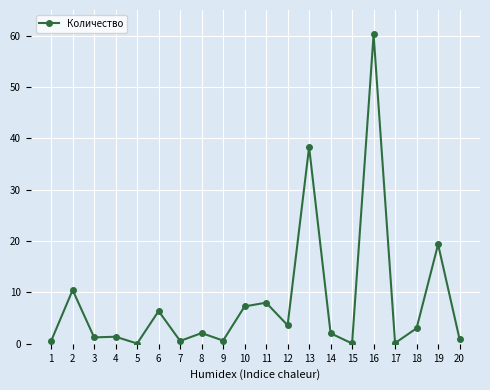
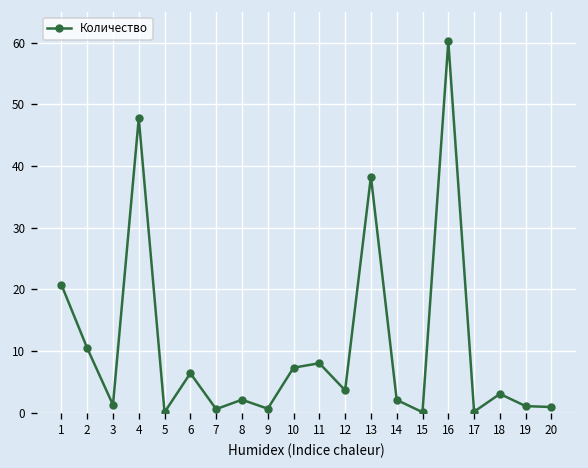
  {
-   "1": 1,
+   "1": 21,
    "2": 10,
    "3": 1,
-   "4": 1,
+   "4": 48,
    "5": 0,
    "6": 6,
    "7": 1,
    "8": 2,
    "9": 1,
    "10": 7,
    "11": 8,
    "12": 4,
    "13": 38,
    "14": 2,
    "15": 0,
    "16": 60,
    "17": 0,
    "18": 3,
-   "19": 19,
+   "19": 1,
    "20": 1
  }
